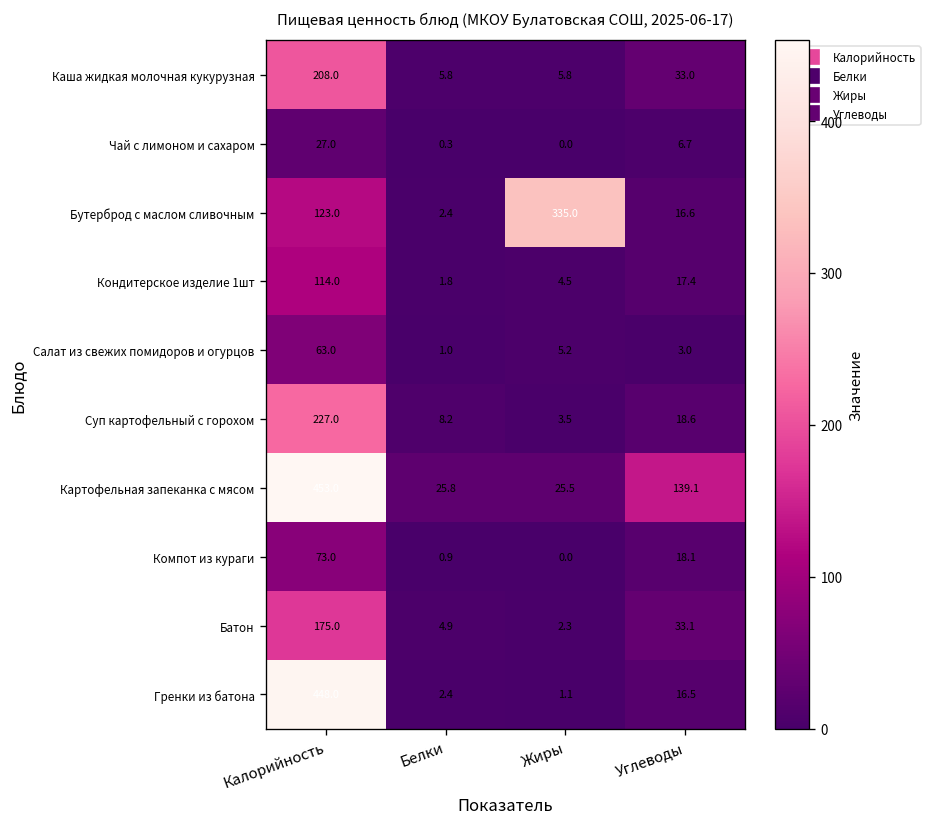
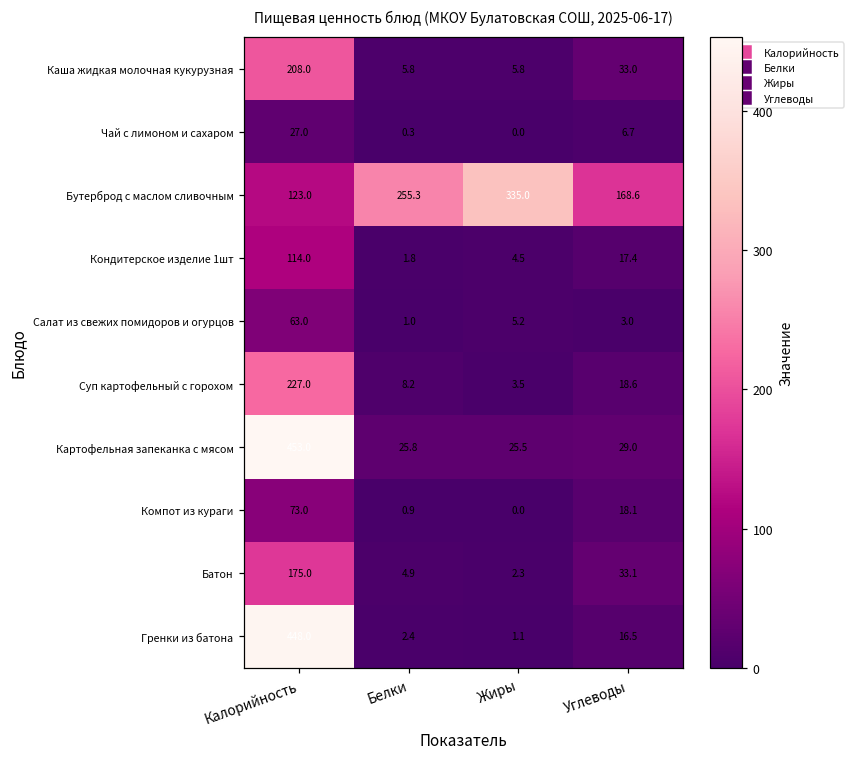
  {
    "Каша жидкая молочная кукурузная": {
      "Калорийность": 208.0,
      "Белки": 5.8,
      "Жиры": 5.8,
      "Углеводы": 33.0
    },
    "Чай с лимоном и сахаром": {
      "Калорийность": 27.0,
      "Белки": 0.3,
      "Жиры": 0.0,
      "Углеводы": 6.7
    },
    "Бутерброд с маслом сливочным": {
      "Калорийность": 123.0,
-     "Белки": 2.4,
+     "Белки": 255.3,
      "Жиры": 335.0,
-     "Углеводы": 16.6
+     "Углеводы": 168.6
    },
    "Кондитерское изделие 1шт": {
      "Калорийность": 114.0,
      "Белки": 1.8,
      "Жиры": 4.5,
      "Углеводы": 17.4
    },
    "Салат из свежих помидоров и огурцов": {
      "Калорийность": 63.0,
      "Белки": 1.0,
      "Жиры": 5.2,
      "Углеводы": 3.0
    },
    "Суп картофельный с горохом": {
      "Калорийность": 227.0,
      "Белки": 8.2,
      "Жиры": 3.5,
      "Углеводы": 18.6
    },
    "Картофельная запеканка с мясом": {
      "Белки": 25.8,
      "Жиры": 25.5,
-     "Углеводы": 139.1
+     "Углеводы": 29.0
    },
    "Компот из кураги": {
      "Калорийность": 73.0,
      "Белки": 0.9,
      "Жиры": 0.0,
      "Углеводы": 18.1
    },
    "Батон": {
      "Калорийность": 175.0,
      "Белки": 4.9,
      "Жиры": 2.3,
      "Углеводы": 33.1
    },
    "Гренки из батона": {
      "Белки": 2.4,
      "Жиры": 1.1,
      "Углеводы": 16.5
    }
  }
